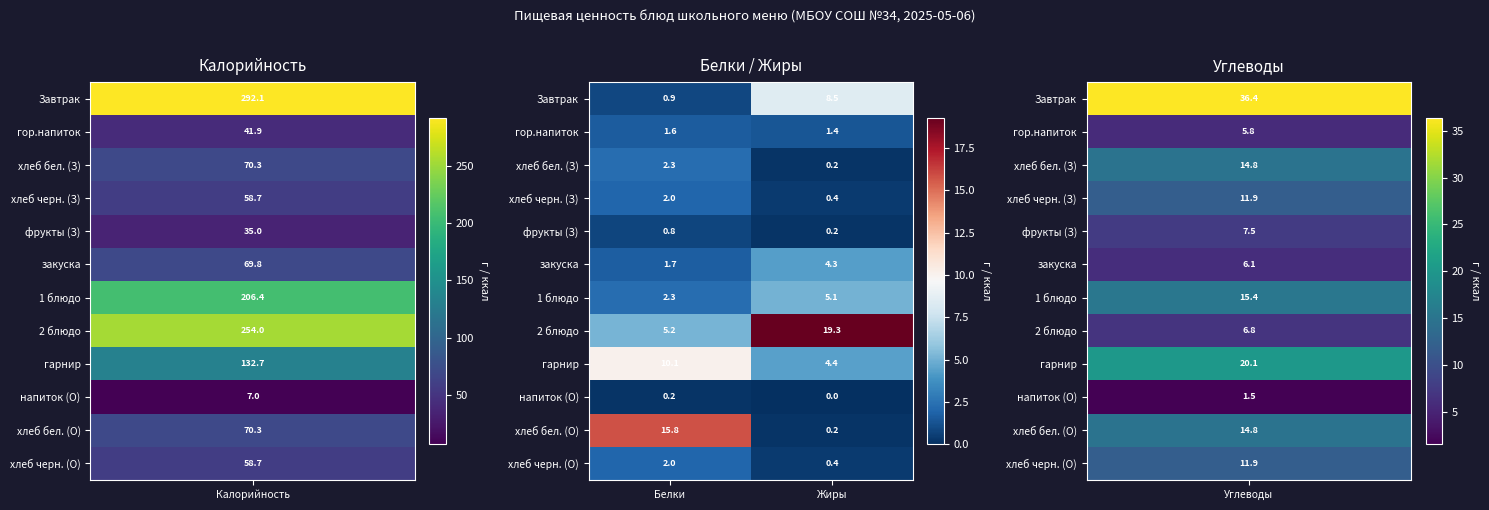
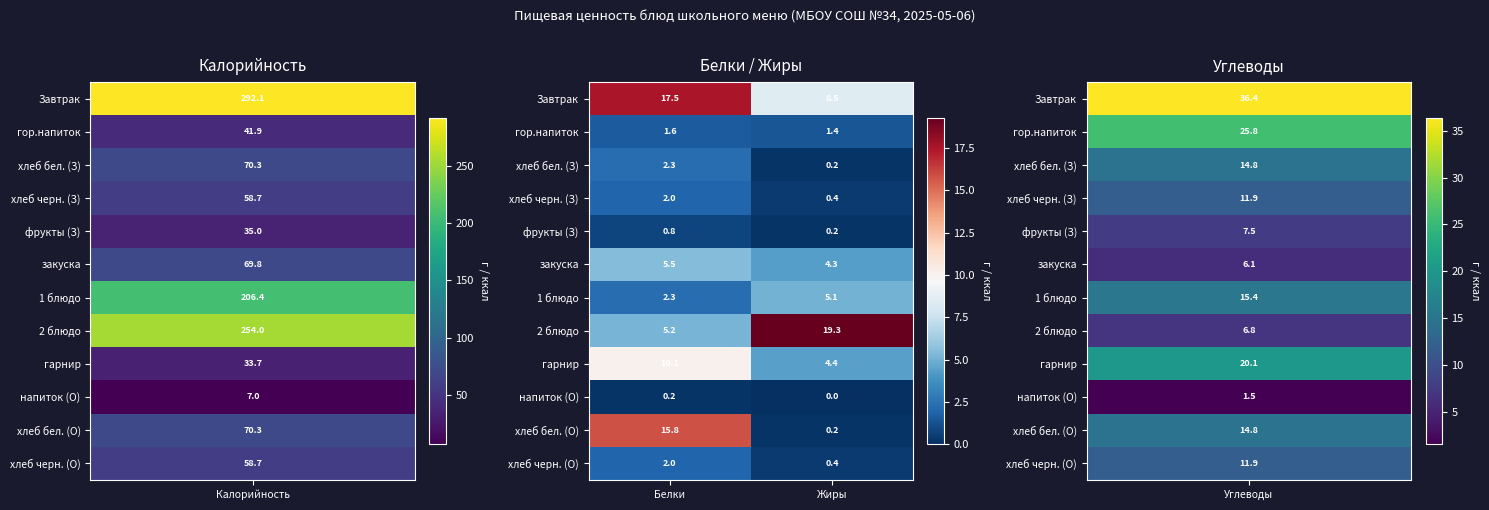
  {
    "Калорийность": {
      "Завтрак": {
        "Калорийность": 292.1
      },
      "гор.напиток": {
        "Калорийность": 41.9
      },
      "хлеб бел. (З)": {
        "Калорийность": 70.3
      },
      "хлеб черн. (З)": {
        "Калорийность": 58.7
      },
      "фрукты (З)": {
        "Калорийность": 35.0
      },
      "закуска": {
        "Калорийность": 69.8
      },
      "1 блюдо": {
        "Калорийность": 206.4
      },
      "2 блюдо": {
        "Калорийность": 254.0
      },
      "гарнир": {
-       "Калорийность": 132.7
+       "Калорийность": 33.7
      },
      "напиток (О)": {
        "Калорийность": 7.0
      },
      "хлеб бел. (О)": {
        "Калорийность": 70.3
      },
      "хлеб черн. (О)": {
        "Калорийность": 58.7
      }
    },
    "Белки / Жиры": {
      "Завтрак": {
-       "Белки": 0.9
+       "Белки": 17.5
      },
      "гор.напиток": {
        "Белки": 1.6,
        "Жиры": 1.4
      },
      "хлеб бел. (З)": {
        "Белки": 2.3,
        "Жиры": 0.2
      },
      "хлеб черн. (З)": {
        "Белки": 2.0,
        "Жиры": 0.4
      },
      "фрукты (З)": {
        "Белки": 0.8,
        "Жиры": 0.2
      },
      "закуска": {
-       "Белки": 1.7,
+       "Белки": 5.5,
        "Жиры": 4.3
      },
      "1 блюдо": {
        "Белки": 2.3,
        "Жиры": 5.1
      },
      "2 блюдо": {
        "Белки": 5.2,
        "Жиры": 19.3
      },
      "гарнир": {
        "Жиры": 4.4
      },
      "напиток (О)": {
        "Белки": 0.2,
        "Жиры": 0.0
      },
      "хлеб бел. (О)": {
        "Белки": 15.8,
        "Жиры": 0.2
      },
      "хлеб черн. (О)": {
        "Белки": 2.0,
        "Жиры": 0.4
      }
    },
    "Углеводы": {
      "Завтрак": {
        "Углеводы": 36.4
      },
      "гор.напиток": {
-       "Углеводы": 5.8
+       "Углеводы": 25.8
      },
      "хлеб бел. (З)": {
        "Углеводы": 14.8
      },
      "хлеб черн. (З)": {
        "Углеводы": 11.9
      },
      "фрукты (З)": {
        "Углеводы": 7.5
      },
      "закуска": {
        "Углеводы": 6.1
      },
      "1 блюдо": {
        "Углеводы": 15.4
      },
      "2 блюдо": {
        "Углеводы": 6.8
      },
      "гарнир": {
        "Углеводы": 20.1
      },
      "напиток (О)": {
        "Углеводы": 1.5
      },
      "хлеб бел. (О)": {
        "Углеводы": 14.8
      },
      "хлеб черн. (О)": {
        "Углеводы": 11.9
      }
    }
  }
